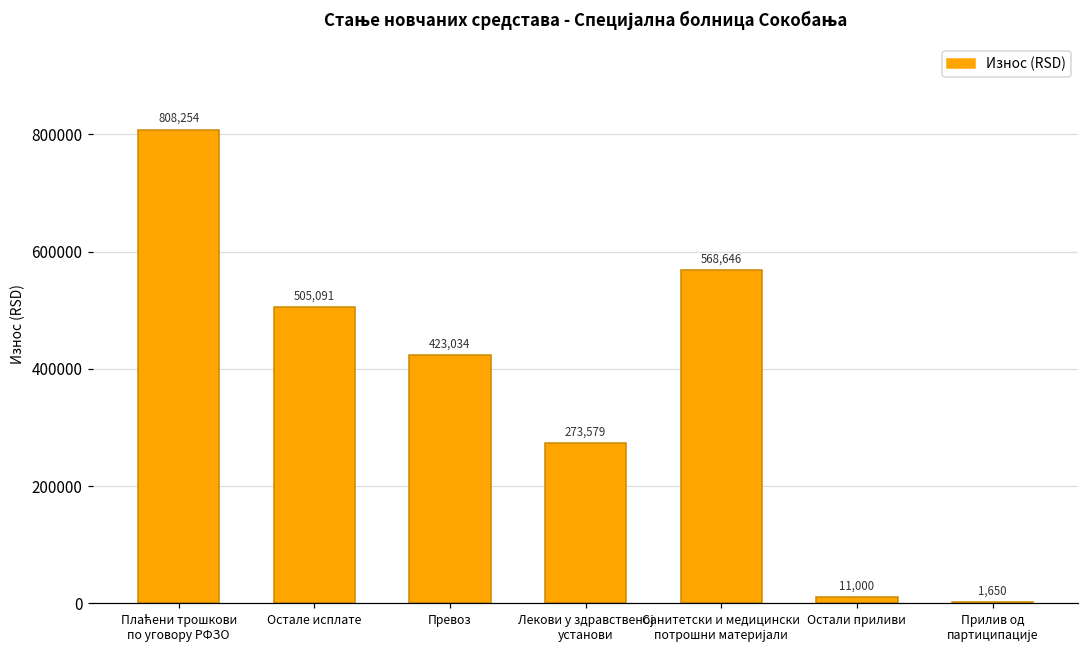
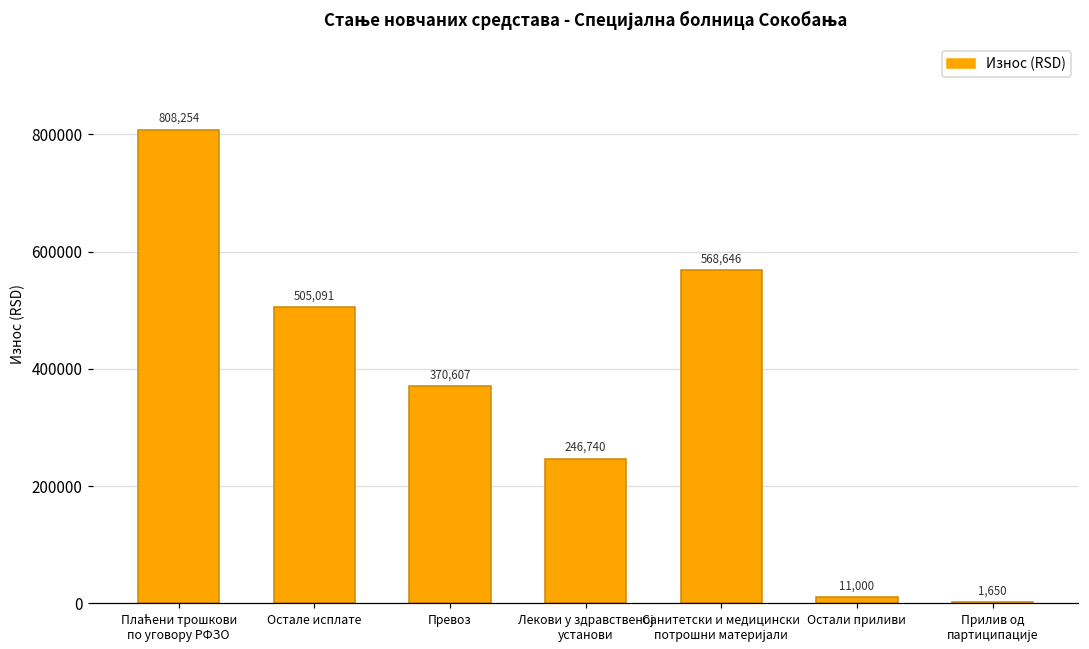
  {
    "Плаћени трошкови по уговору РФЗО": "808,254",
    "Остале исплате": "505,091",
-   "Превоз": "423,034",
-   "Лекови у здравственој установи": "273,579",
+   "Превоз": "370,607",
+   "Лекови у здравственој установи": "246,740",
    "Санитетски и медицински потрошни материјали": "568,646",
    "Остали приливи": "11,000",
    "Прилив од партиципације": "1,650"
  }
